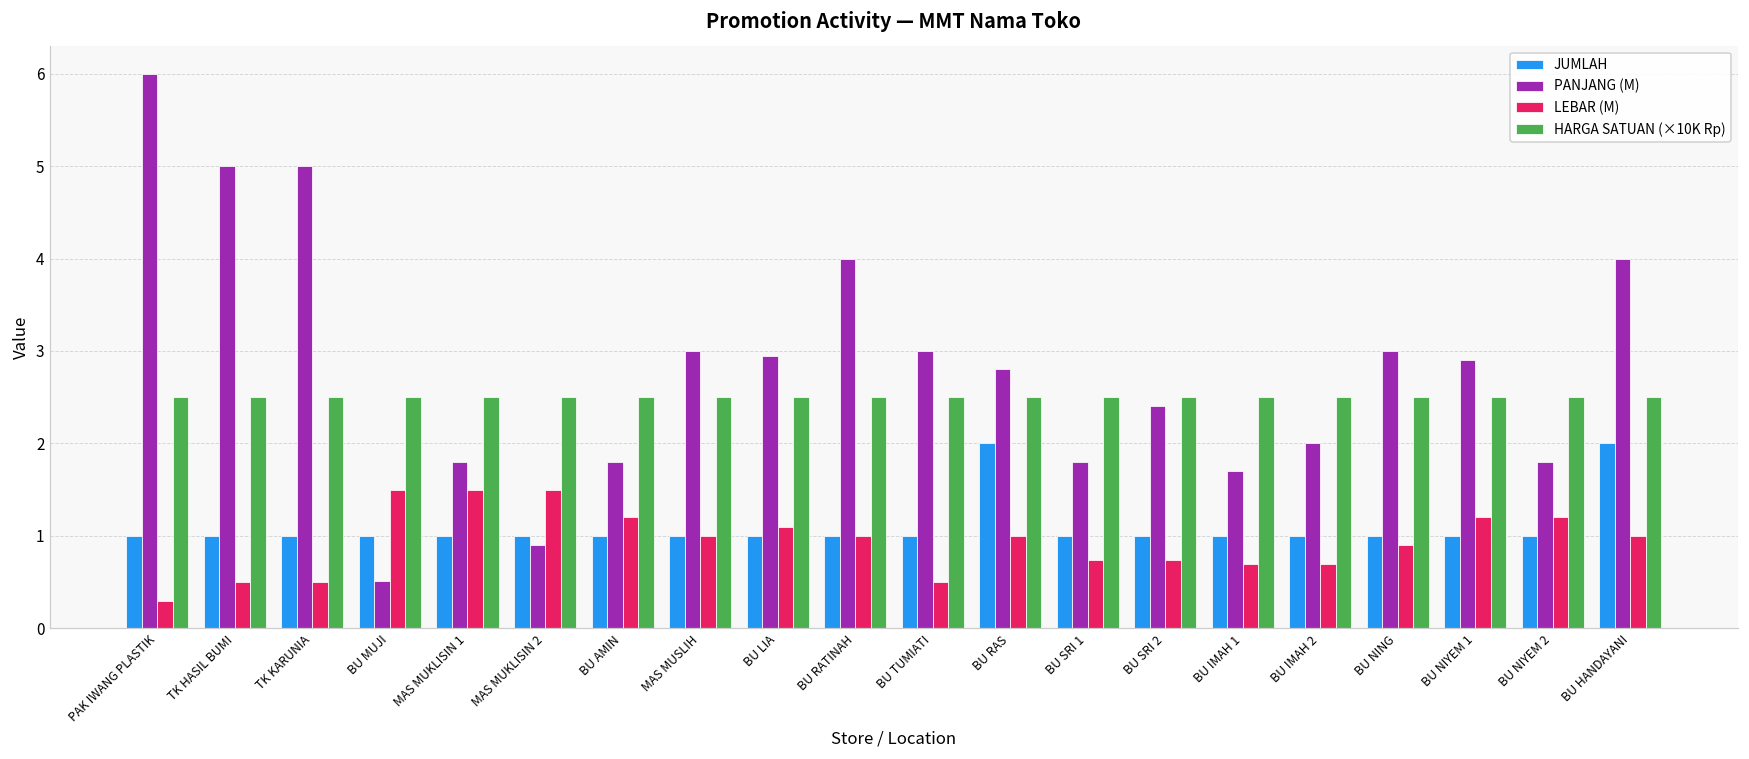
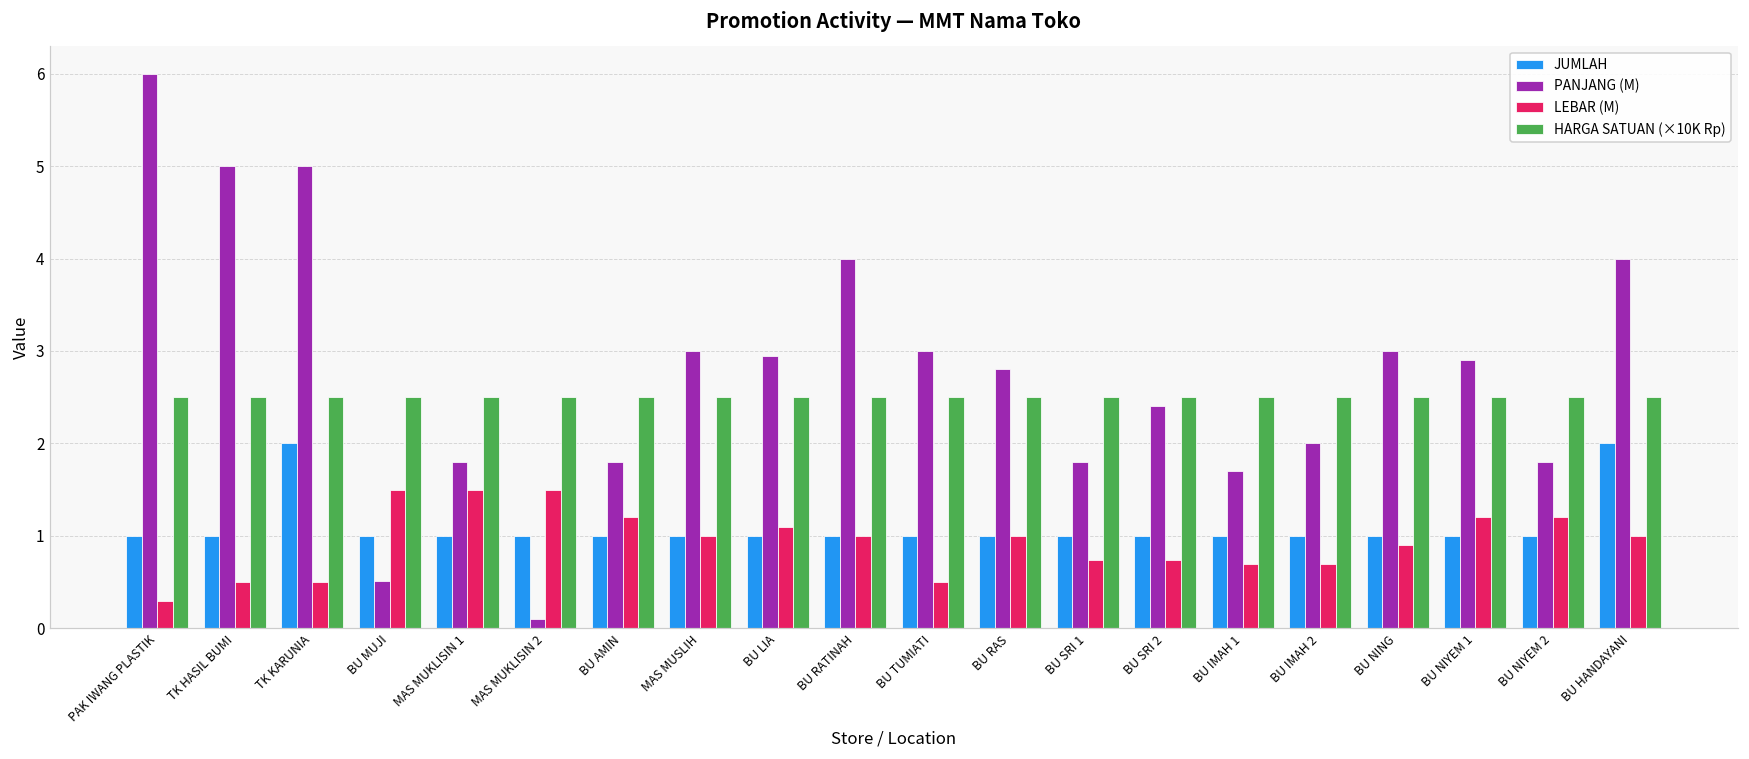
  {
    "JUMLAH": {
      "PAK IWANG PLASTIK": 1,
      "TK HASIL BUMI": 1,
-     "TK KARUNIA": 1,
+     "TK KARUNIA": 2,
      "BU MUJI": 1,
      "MAS MUKLISIN 1": 1,
      "MAS MUKLISIN 2": 1,
      "BU AMIN": 1,
      "MAS MUSLIH": 1,
      "BU LIA": 1,
      "BU RATINAH": 1,
      "BU TUMIATI": 1,
-     "BU RAS": 2,
+     "BU RAS": 1,
      "BU SRI 1": 1,
      "BU SRI 2": 1,
      "BU IMAH 1": 1,
      "BU IMAH 2": 1,
      "BU NING": 1,
      "BU NIYEM 1": 1,
      "BU NIYEM 2": 1,
      "BU HANDAYANI": 2
    },
    "PANJANG (M)": {
      "PAK IWANG PLASTIK": 6.0,
      "TK HASIL BUMI": 5.0,
      "TK KARUNIA": 5.0,
      "BU MUJI": 0.5,
      "MAS MUKLISIN 1": 1.8,
-     "MAS MUKLISIN 2": 0.9,
+     "MAS MUKLISIN 2": 0.1,
      "BU AMIN": 1.8,
      "MAS MUSLIH": 3.0,
      "BU LIA": 3.0,
      "BU RATINAH": 4.0,
      "BU TUMIATI": 3.0,
      "BU RAS": 2.8,
      "BU SRI 1": 1.8,
      "BU SRI 2": 2.4,
      "BU IMAH 1": 1.7,
      "BU IMAH 2": 2.0,
      "BU NING": 3.0,
      "BU NIYEM 1": 2.9,
      "BU NIYEM 2": 1.8,
      "BU HANDAYANI": 4.0
    },
    "LEBAR (M)": {
      "PAK IWANG PLASTIK": 0.3,
      "TK HASIL BUMI": 0.5,
      "TK KARUNIA": 0.5,
      "BU MUJI": 1.5,
      "MAS MUKLISIN 1": 1.5,
      "MAS MUKLISIN 2": 1.5,
      "BU AMIN": 1.2,
      "MAS MUSLIH": 1.0,
      "BU LIA": 1.1,
      "BU RATINAH": 1.0,
      "BU TUMIATI": 0.5,
      "BU RAS": 1.0,
      "BU SRI 1": 0.7,
      "BU SRI 2": 0.7,
      "BU IMAH 1": 0.7,
      "BU IMAH 2": 0.7,
      "BU NING": 0.9,
      "BU NIYEM 1": 1.2,
      "BU NIYEM 2": 1.2,
      "BU HANDAYANI": 1.0
    },
    "HARGA SATUAN (×10K Rp)": {
      "PAK IWANG PLASTIK": 2.5,
      "TK HASIL BUMI": 2.5,
      "TK KARUNIA": 2.5,
      "BU MUJI": 2.5,
      "MAS MUKLISIN 1": 2.5,
      "MAS MUKLISIN 2": 2.5,
      "BU AMIN": 2.5,
      "MAS MUSLIH": 2.5,
      "BU LIA": 2.5,
      "BU RATINAH": 2.5,
      "BU TUMIATI": 2.5,
      "BU RAS": 2.5,
      "BU SRI 1": 2.5,
      "BU SRI 2": 2.5,
      "BU IMAH 1": 2.5,
      "BU IMAH 2": 2.5,
      "BU NING": 2.5,
      "BU NIYEM 1": 2.5,
      "BU NIYEM 2": 2.5,
      "BU HANDAYANI": 2.5
    }
  }
